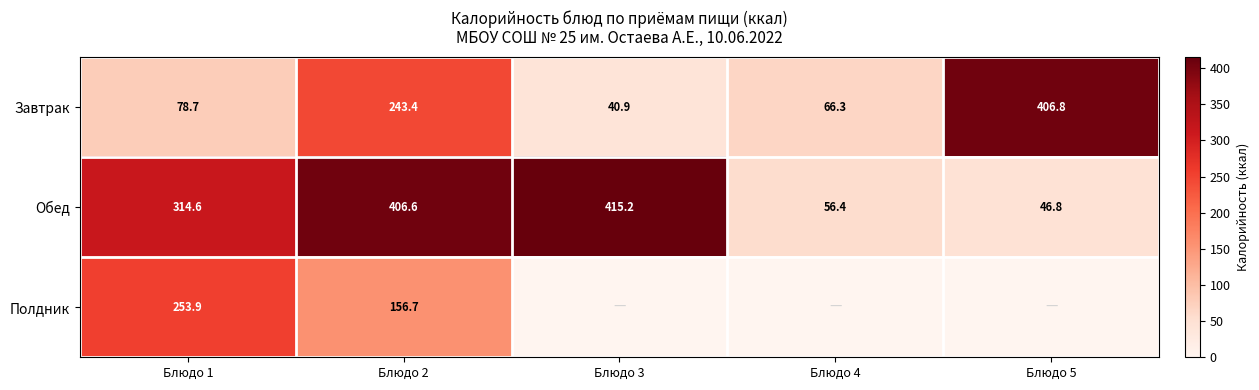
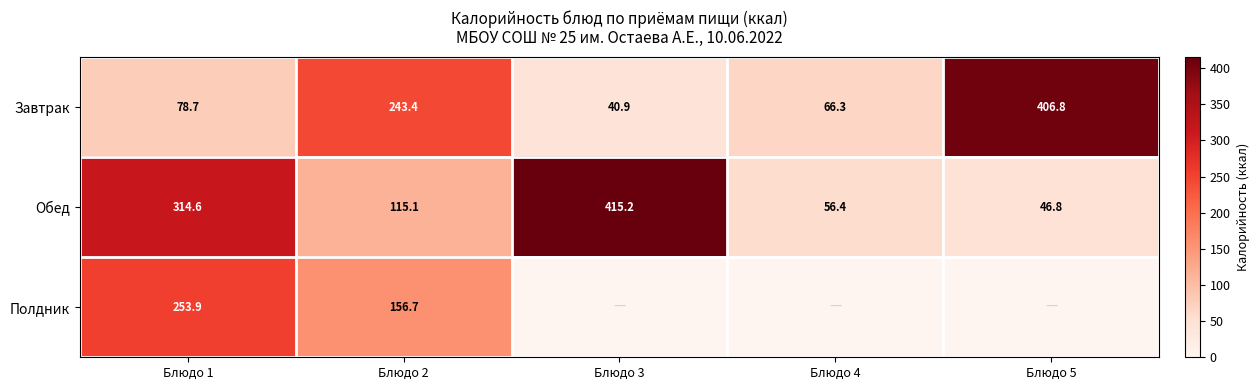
  {
    "Завтрак": {
      "Блюдо 1": 78.7,
      "Блюдо 2": 243.4,
      "Блюдо 3": 40.9,
      "Блюдо 4": 66.3,
      "Блюдо 5": 406.8
    },
    "Обед": {
      "Блюдо 1": 314.6,
-     "Блюдо 2": 406.6,
+     "Блюдо 2": 115.1,
      "Блюдо 3": 415.2,
      "Блюдо 4": 56.4,
      "Блюдо 5": 46.8
    },
    "Полдник": {
      "Блюдо 1": 253.9,
      "Блюдо 2": 156.7
    }
  }
